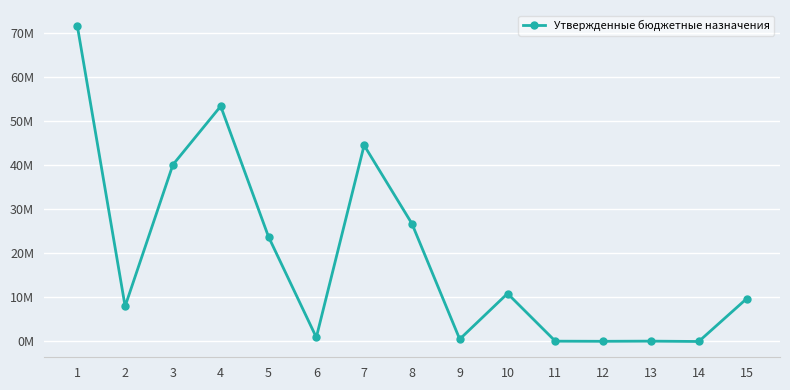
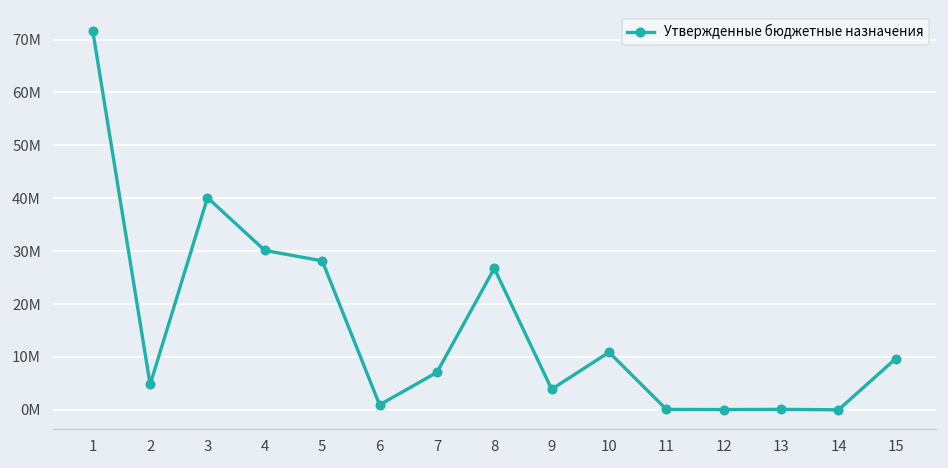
  {
    "1": 72000000,
-   "2": 8000000,
+   "2": 5000000,
    "3": 40000000,
-   "4": 53000000,
-   "5": 24000000,
+   "4": 30000000,
+   "5": 28000000,
    "6": 1000000,
-   "7": 45000000,
+   "7": 7000000,
    "8": 27000000,
-   "9": 1000000,
+   "9": 4000000,
    "10": 11000000,
    "11": 0,
    "12": 0,
    "13": 0,
    "14": 0,
    "15": 10000000
  }
